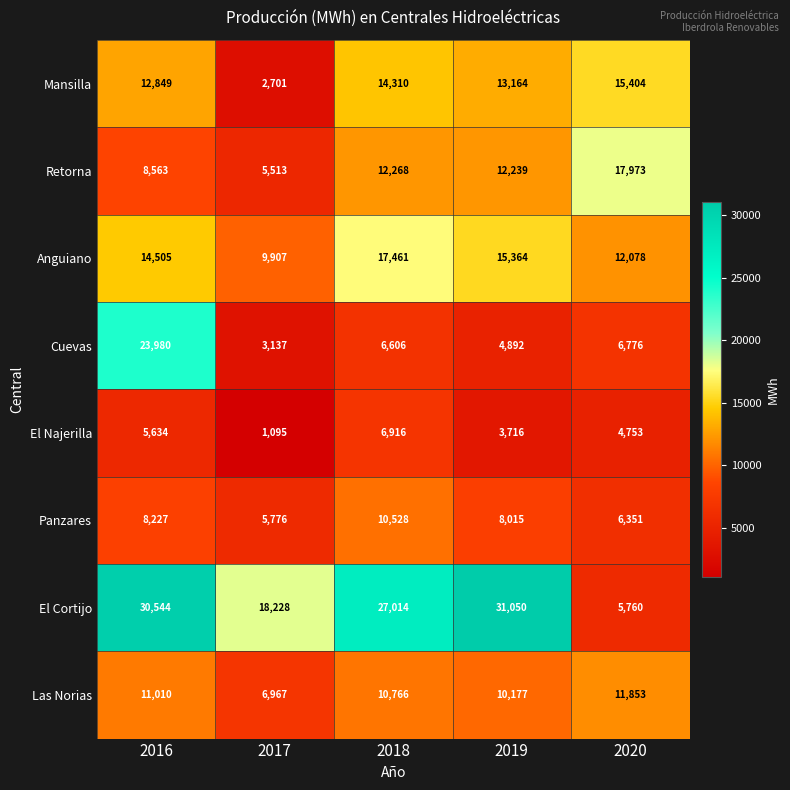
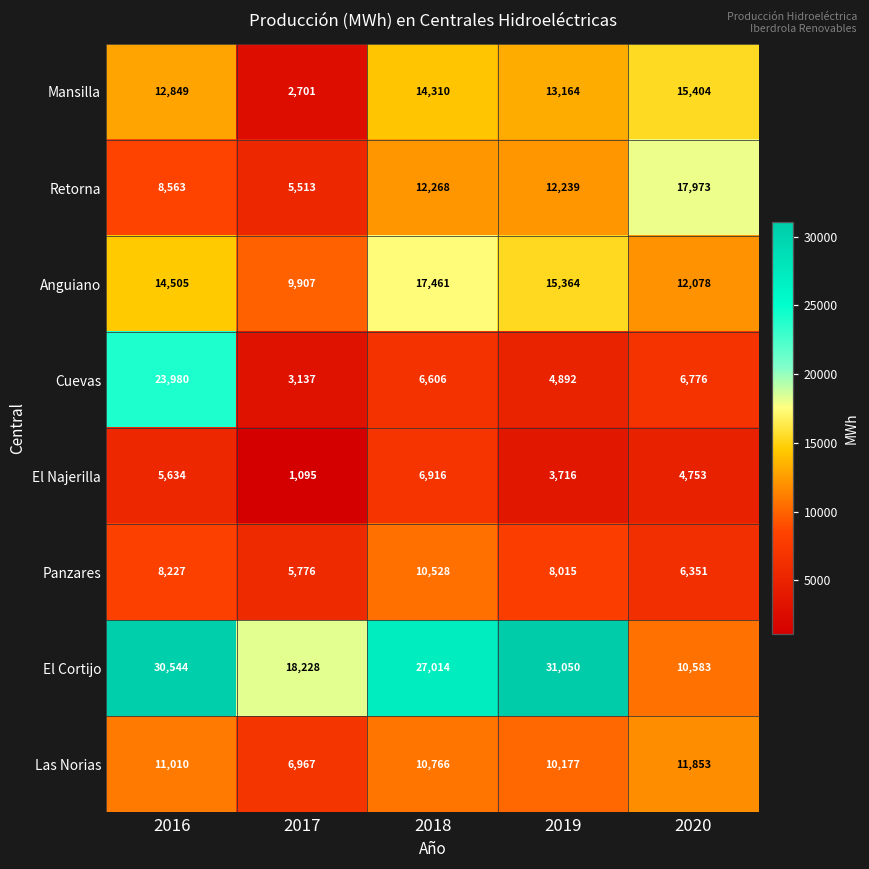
  {
    "Mansilla": {
      "2016": "12,849",
      "2017": "2,701",
      "2018": "14,310",
      "2019": "13,164",
      "2020": "15,404"
    },
    "Retorna": {
      "2016": "8,563",
      "2017": "5,513",
      "2018": "12,268",
      "2019": "12,239",
      "2020": "17,973"
    },
    "Anguiano": {
      "2016": "14,505",
      "2017": "9,907",
      "2018": "17,461",
      "2019": "15,364",
      "2020": "12,078"
    },
    "Cuevas": {
      "2016": "23,980",
      "2017": "3,137",
      "2018": "6,606",
      "2019": "4,892",
      "2020": "6,776"
    },
    "El Najerilla": {
      "2016": "5,634",
      "2017": "1,095",
      "2018": "6,916",
      "2019": "3,716",
      "2020": "4,753"
    },
    "Panzares": {
      "2016": "8,227",
      "2017": "5,776",
      "2018": "10,528",
      "2019": "8,015",
      "2020": "6,351"
    },
    "El Cortijo": {
      "2016": "30,544",
      "2017": "18,228",
      "2018": "27,014",
      "2019": "31,050",
-     "2020": "5,760"
+     "2020": "10,583"
    },
    "Las Norias": {
      "2016": "11,010",
      "2017": "6,967",
      "2018": "10,766",
      "2019": "10,177",
      "2020": "11,853"
    }
  }
